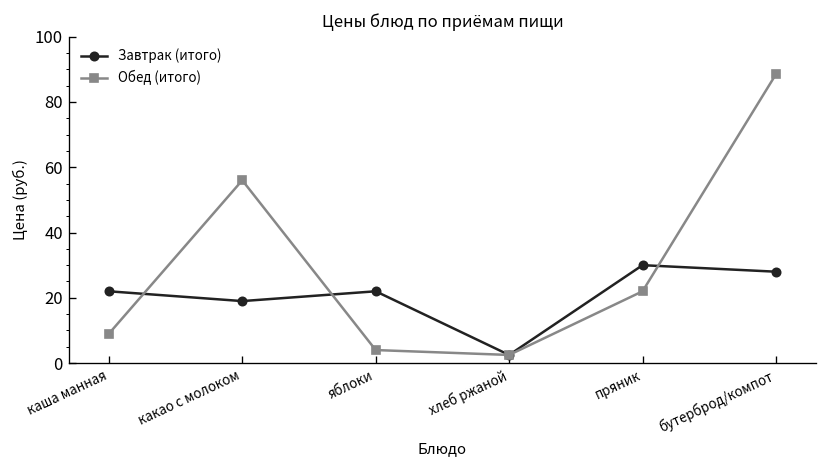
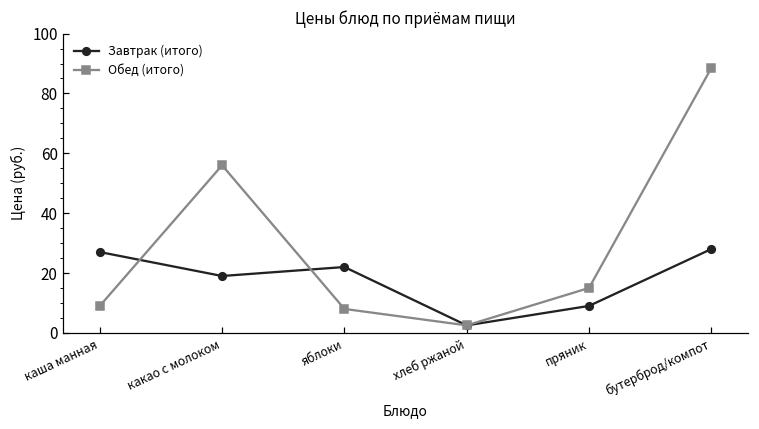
  {
    "Завтрак (итого)": {
-     "каша манная": 22,
+     "каша манная": 27,
      "какао с молоком": 19,
      "яблоки": 22,
-     "пряник": 30,
+     "пряник": 9,
      "бутерброд/компот": 28
    },
    "Обед (итого)": {
      "каша манная": 9,
      "какао с молоком": 56,
-     "яблоки": 4,
-     "пряник": 22,
+     "яблоки": 8,
+     "пряник": 15,
      "бутерброд/компот": 89
    }
  }
